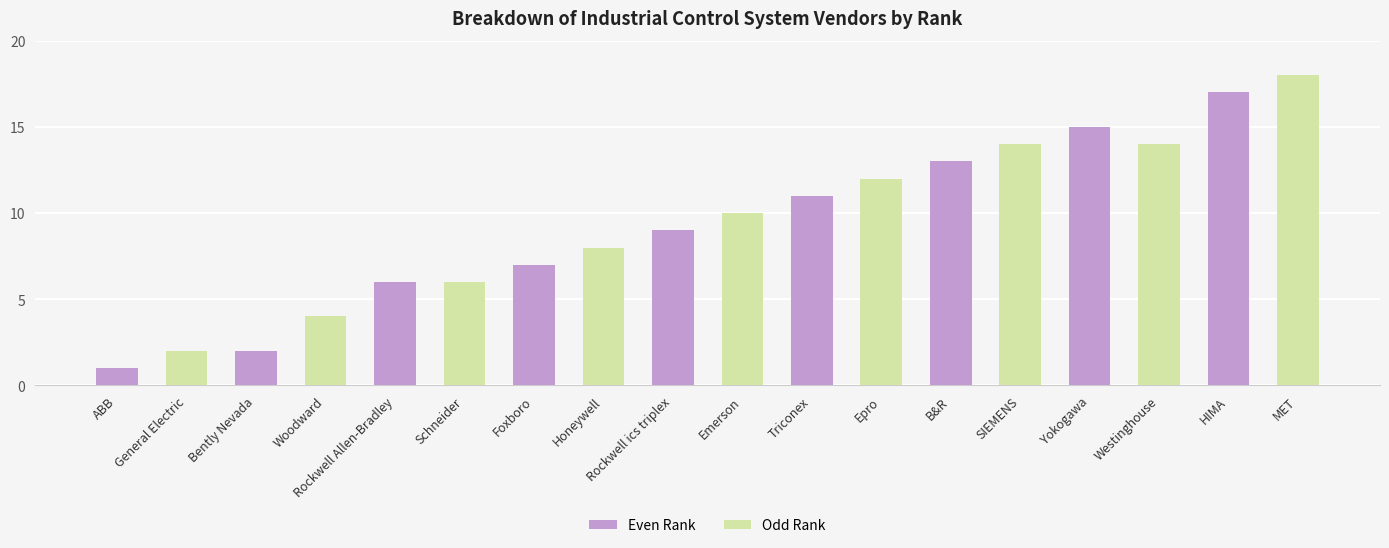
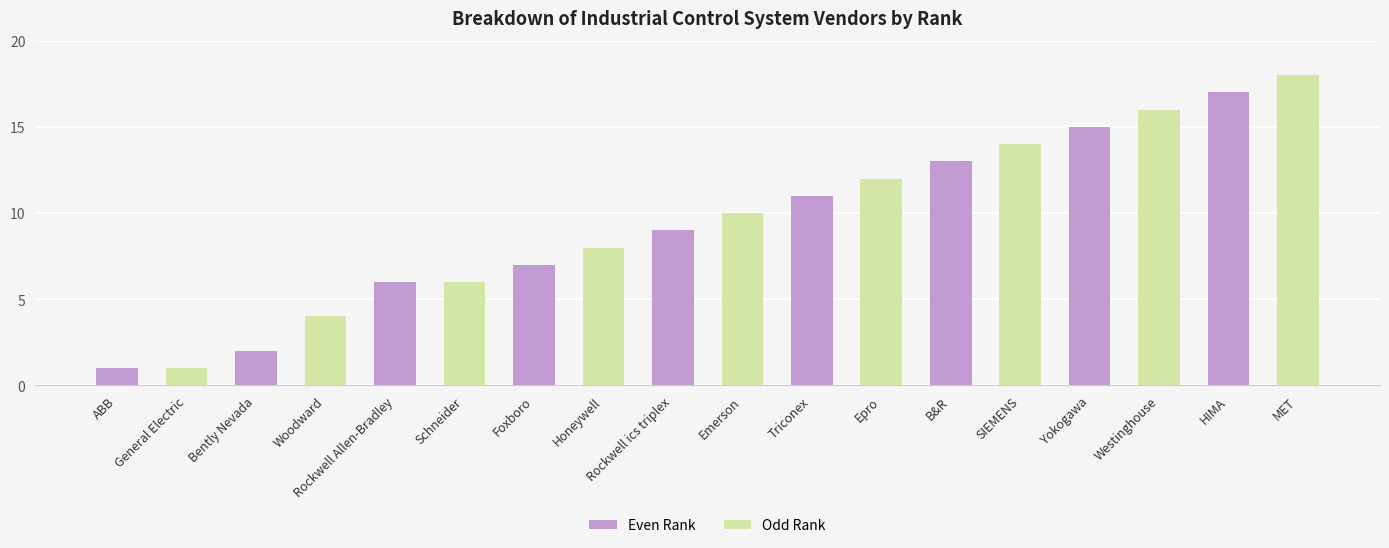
  {
    "ABB": 1,
-   "General Electric": 2,
+   "General Electric": 1,
    "Bently Nevada": 2,
    "Woodward": 4,
    "Rockwell Allen-Bradley": 6,
    "Schneider": 6,
    "Foxboro": 7,
    "Honeywell": 8,
    "Rockwell ics triplex": 9,
    "Emerson": 10,
    "Triconex": 11,
    "Epro": 12,
    "B&R": 13,
    "SIEMENS": 14,
    "Yokogawa": 15,
-   "Westinghouse": 14,
+   "Westinghouse": 16,
    "HIMA": 17,
    "MET": 18
  }
